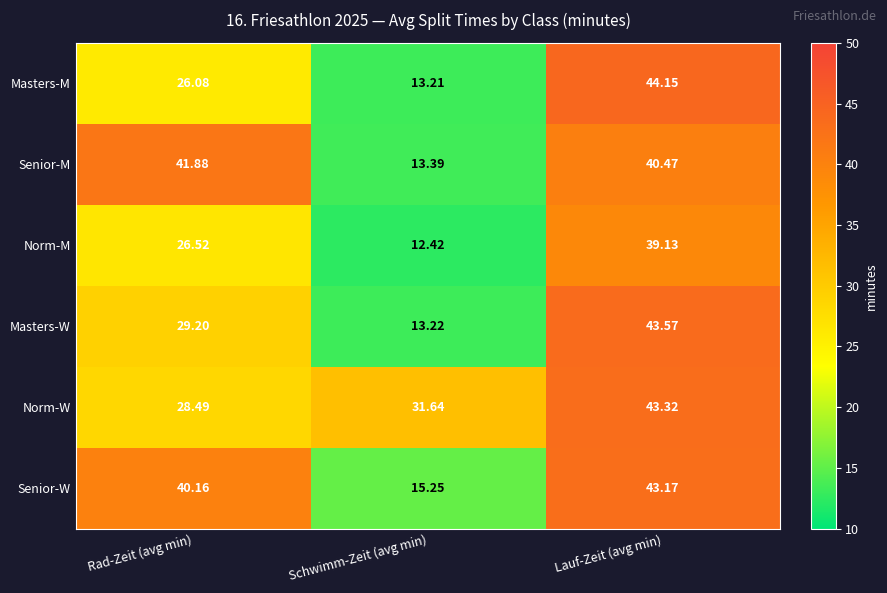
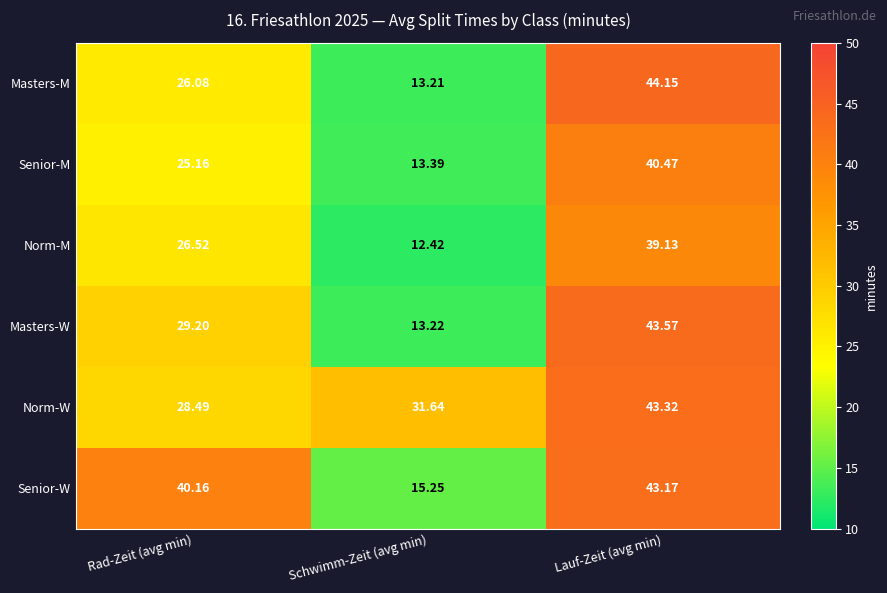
  {
    "Masters-M": {
      "Rad-Zeit (avg min)": 26.08,
      "Schwimm-Zeit (avg min)": 13.21,
      "Lauf-Zeit (avg min)": 44.15
    },
    "Senior-M": {
-     "Rad-Zeit (avg min)": 41.88,
+     "Rad-Zeit (avg min)": 25.16,
      "Schwimm-Zeit (avg min)": 13.39,
      "Lauf-Zeit (avg min)": 40.47
    },
    "Norm-M": {
      "Rad-Zeit (avg min)": 26.52,
      "Schwimm-Zeit (avg min)": 12.42,
      "Lauf-Zeit (avg min)": 39.13
    },
    "Masters-W": {
      "Rad-Zeit (avg min)": 29.20,
      "Schwimm-Zeit (avg min)": 13.22,
      "Lauf-Zeit (avg min)": 43.57
    },
    "Norm-W": {
      "Rad-Zeit (avg min)": 28.49,
      "Schwimm-Zeit (avg min)": 31.64,
      "Lauf-Zeit (avg min)": 43.32
    },
    "Senior-W": {
      "Rad-Zeit (avg min)": 40.16,
      "Schwimm-Zeit (avg min)": 15.25,
      "Lauf-Zeit (avg min)": 43.17
    }
  }
